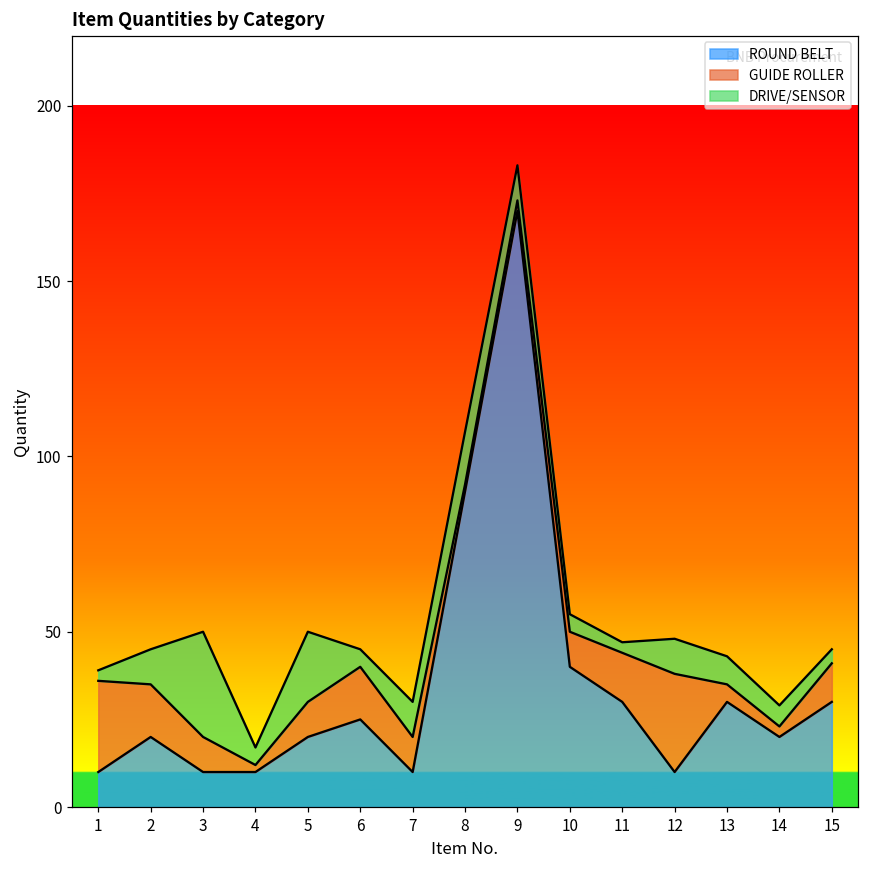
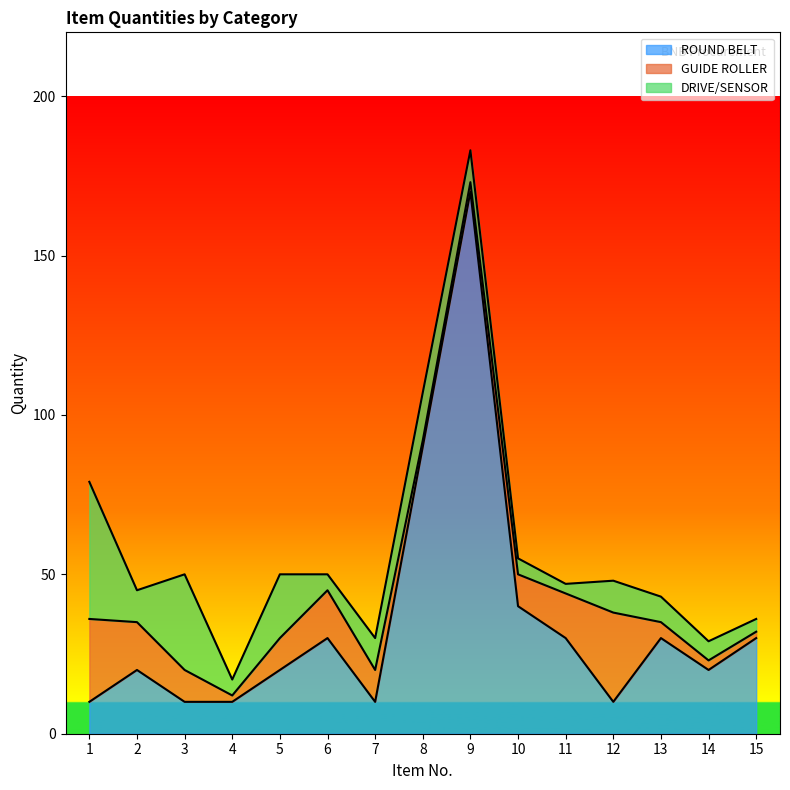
  {
    "ROUND BELT": {
      "1": 10,
      "2": 20,
      "3": 10,
      "4": 10,
      "5": 20,
-     "6": 25,
+     "6": 30,
      "7": 10,
      "8": 90,
      "9": 170,
      "10": 40,
      "11": 30,
      "12": 10,
      "13": 30,
      "14": 20,
      "15": 30
    },
    "GUIDE ROLLER": {
      "1": 26,
      "2": 15,
      "3": 10,
      "4": 2,
      "5": 10,
      "6": 15,
      "7": 10,
      "8": 2,
      "9": 3,
      "10": 10,
      "11": 14,
      "12": 28,
      "13": 5,
      "14": 3,
-     "15": 11
+     "15": 2
    },
    "DRIVE/SENSOR": {
-     "1": 3,
+     "1": 43,
      "2": 10,
      "3": 30,
      "4": 5,
      "5": 20,
      "6": 5,
      "7": 10,
      "8": 15,
      "9": 10,
      "10": 5,
      "11": 3,
      "12": 10,
      "13": 8,
      "14": 6,
      "15": 4
    }
  }
